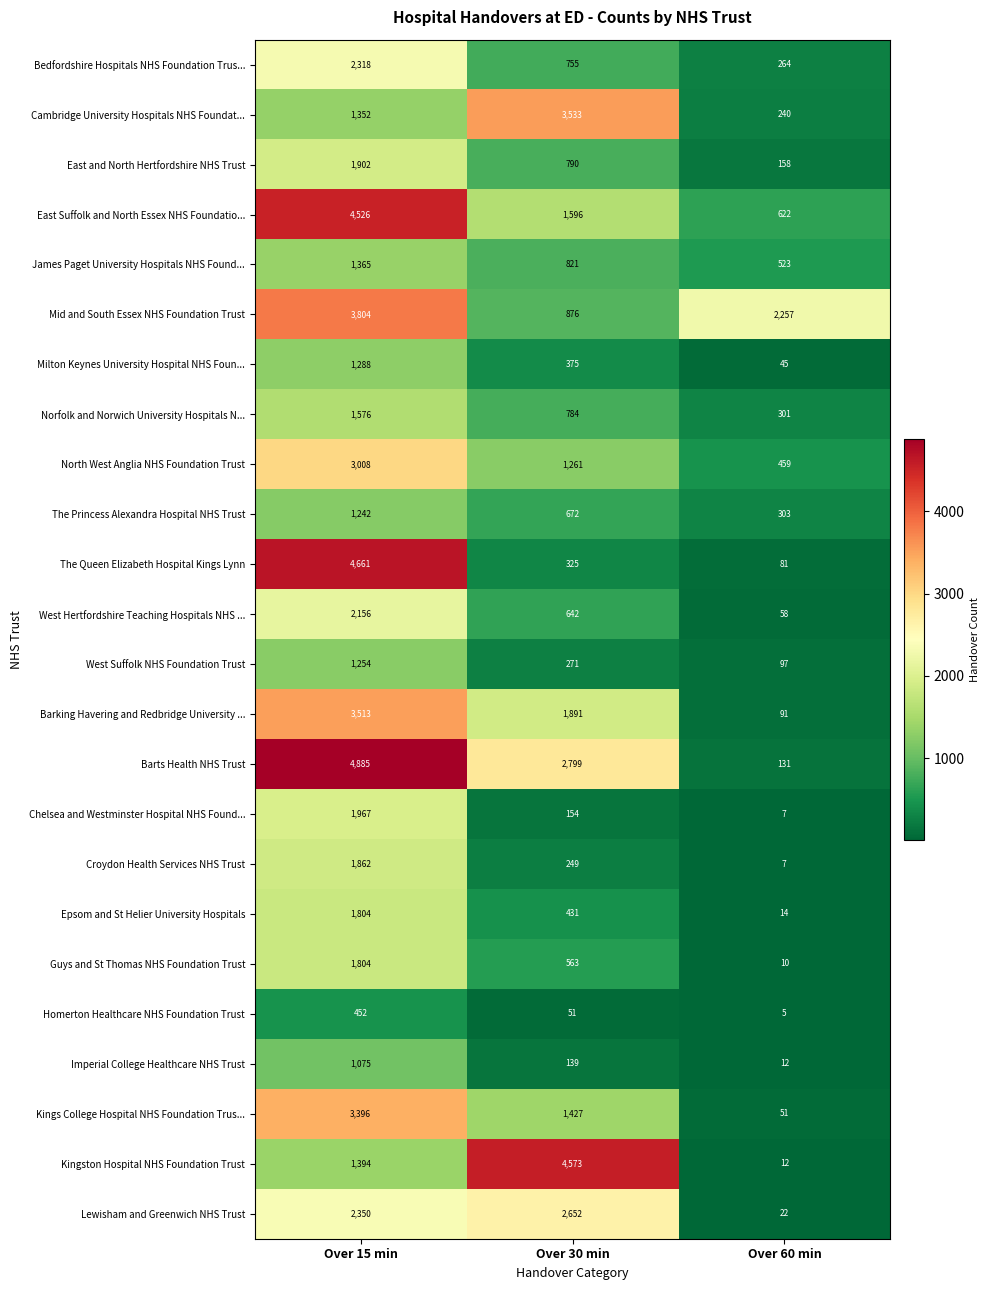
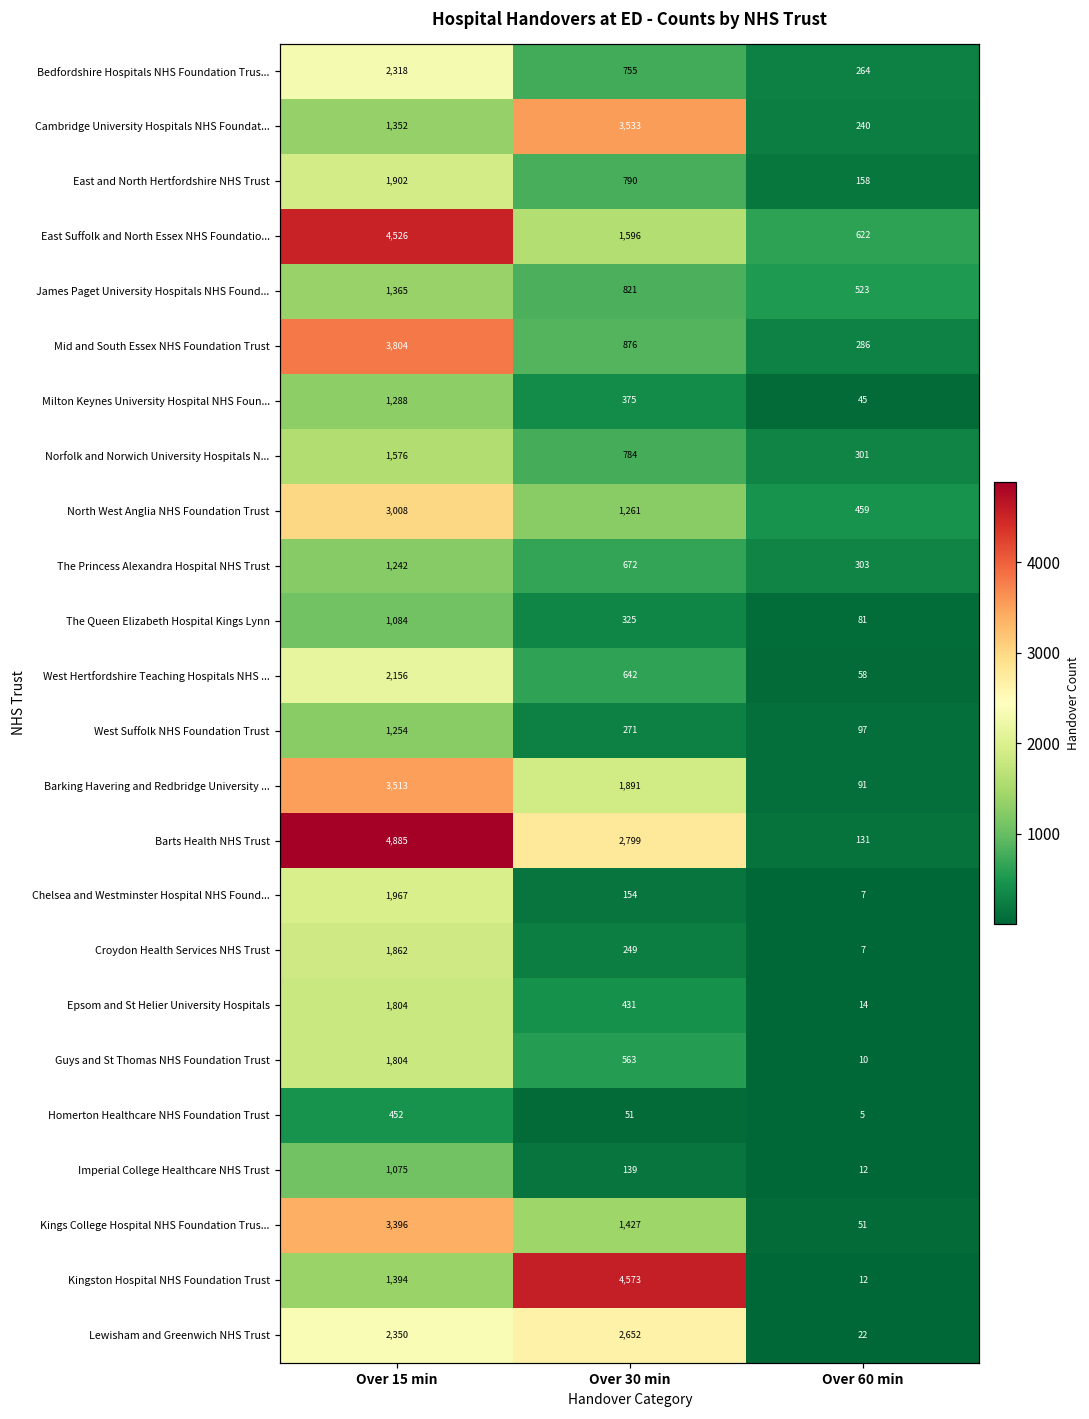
  {
    "Bedfordshire Hospitals NHS Foundation Trus...": {
      "Over 15 min": "2,318",
      "Over 30 min": "755",
      "Over 60 min": "264"
    },
    "Cambridge University Hospitals NHS Foundat...": {
      "Over 15 min": "1,352",
      "Over 30 min": "3,533",
      "Over 60 min": "240"
    },
    "East and North Hertfordshire NHS Trust": {
      "Over 15 min": "1,902",
      "Over 30 min": "790",
      "Over 60 min": "158"
    },
    "East Suffolk and North Essex NHS Foundatio...": {
      "Over 15 min": "4,526",
      "Over 30 min": "1,596",
      "Over 60 min": "622"
    },
    "James Paget University Hospitals NHS Found...": {
      "Over 15 min": "1,365",
      "Over 30 min": "821",
      "Over 60 min": "523"
    },
    "Mid and South Essex NHS Foundation Trust": {
      "Over 15 min": "3,804",
      "Over 30 min": "876",
-     "Over 60 min": "2,257"
+     "Over 60 min": "286"
    },
    "Milton Keynes University Hospital NHS Foun...": {
      "Over 15 min": "1,288",
      "Over 30 min": "375",
      "Over 60 min": "45"
    },
    "Norfolk and Norwich University Hospitals N...": {
      "Over 15 min": "1,576",
      "Over 30 min": "784",
      "Over 60 min": "301"
    },
    "North West Anglia NHS Foundation Trust": {
      "Over 15 min": "3,008",
      "Over 30 min": "1,261",
      "Over 60 min": "459"
    },
    "The Princess Alexandra Hospital NHS Trust": {
      "Over 15 min": "1,242",
      "Over 30 min": "672",
      "Over 60 min": "303"
    },
    "The Queen Elizabeth Hospital Kings Lynn": {
-     "Over 15 min": "4,661",
+     "Over 15 min": "1,084",
      "Over 30 min": "325",
      "Over 60 min": "81"
    },
    "West Hertfordshire Teaching Hospitals NHS ...": {
      "Over 15 min": "2,156",
      "Over 30 min": "642",
      "Over 60 min": "58"
    },
    "West Suffolk NHS Foundation Trust": {
      "Over 15 min": "1,254",
      "Over 30 min": "271",
      "Over 60 min": "97"
    },
    "Barking Havering and Redbridge University ...": {
      "Over 15 min": "3,513",
      "Over 30 min": "1,891",
      "Over 60 min": "91"
    },
    "Barts Health NHS Trust": {
      "Over 15 min": "4,885",
      "Over 30 min": "2,799",
      "Over 60 min": "131"
    },
    "Chelsea and Westminster Hospital NHS Found...": {
      "Over 15 min": "1,967",
      "Over 30 min": "154",
      "Over 60 min": "7"
    },
    "Croydon Health Services NHS Trust": {
      "Over 15 min": "1,862",
      "Over 30 min": "249",
      "Over 60 min": "7"
    },
    "Epsom and St Helier University Hospitals": {
      "Over 15 min": "1,804",
      "Over 30 min": "431",
      "Over 60 min": "14"
    },
    "Guys and St Thomas NHS Foundation Trust": {
      "Over 15 min": "1,804",
      "Over 30 min": "563",
      "Over 60 min": "10"
    },
    "Homerton Healthcare NHS Foundation Trust": {
      "Over 15 min": "452",
      "Over 30 min": "51",
      "Over 60 min": "5"
    },
    "Imperial College Healthcare NHS Trust": {
      "Over 15 min": "1,075",
      "Over 30 min": "139",
      "Over 60 min": "12"
    },
    "Kings College Hospital NHS Foundation Trus...": {
      "Over 15 min": "3,396",
      "Over 30 min": "1,427",
      "Over 60 min": "51"
    },
    "Kingston Hospital NHS Foundation Trust": {
      "Over 15 min": "1,394",
      "Over 30 min": "4,573",
      "Over 60 min": "12"
    },
    "Lewisham and Greenwich NHS Trust": {
      "Over 15 min": "2,350",
      "Over 30 min": "2,652",
      "Over 60 min": "22"
    }
  }
